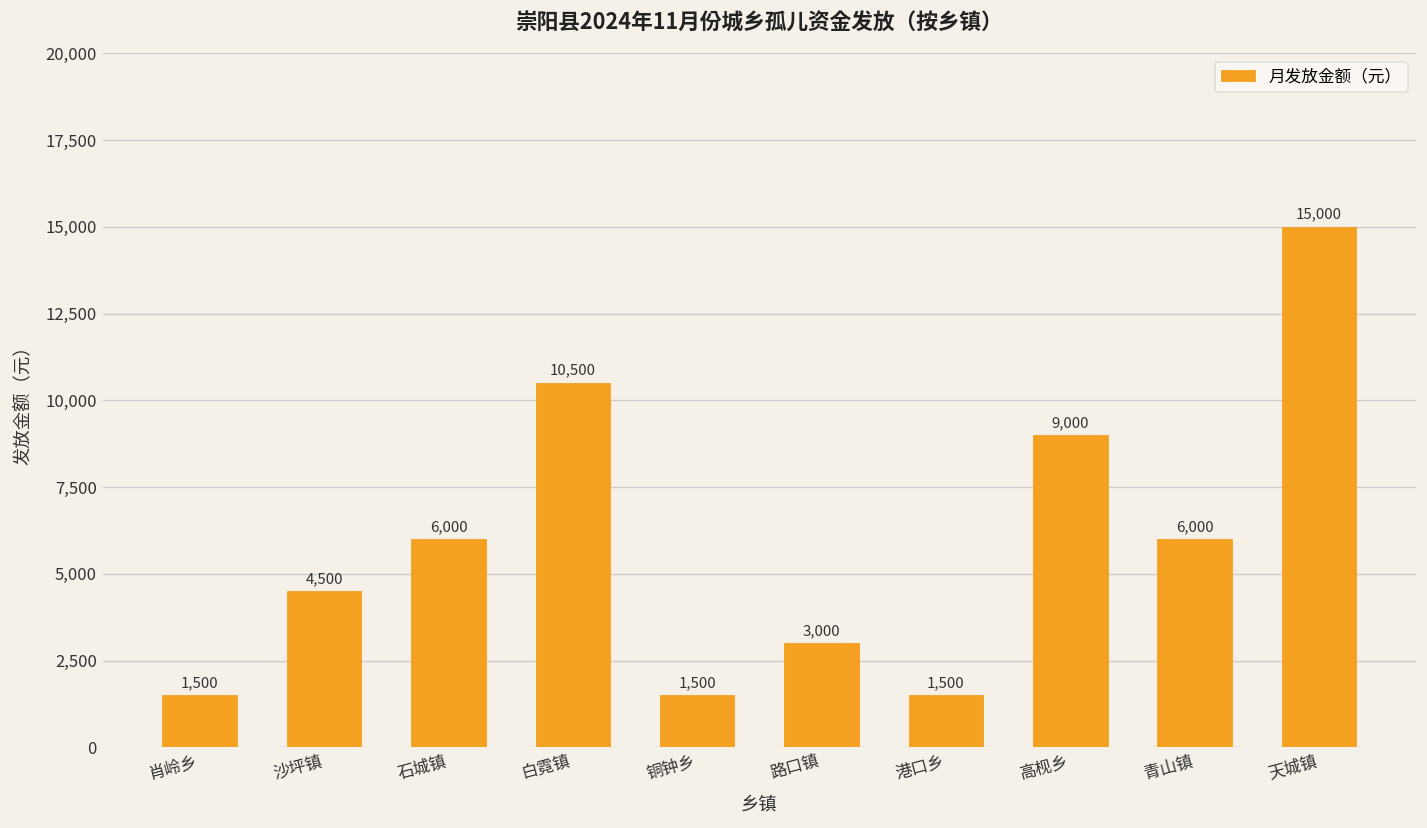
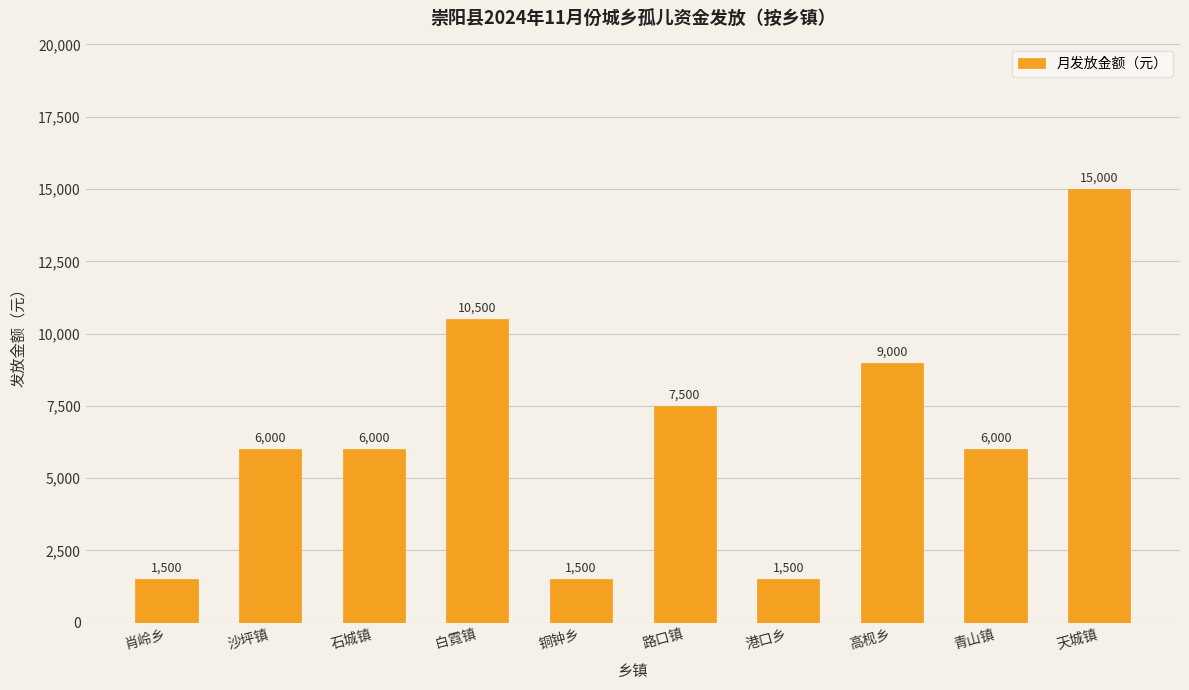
  {
    "肖岭乡": "1,500",
-   "沙坪镇": "4,500",
+   "沙坪镇": "6,000",
    "石城镇": "6,000",
    "白霓镇": "10,500",
    "铜钟乡": "1,500",
-   "路口镇": "3,000",
+   "路口镇": "7,500",
    "港口乡": "1,500",
    "高枧乡": "9,000",
    "青山镇": "6,000",
    "天城镇": "15,000"
  }
